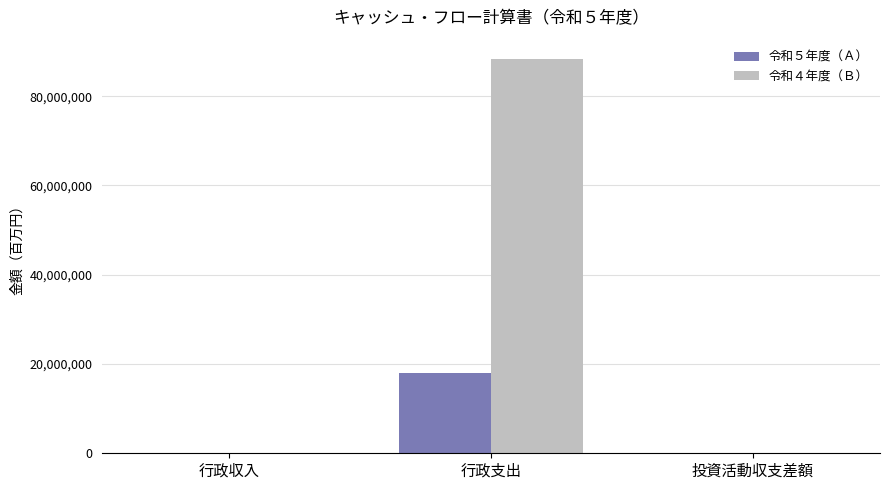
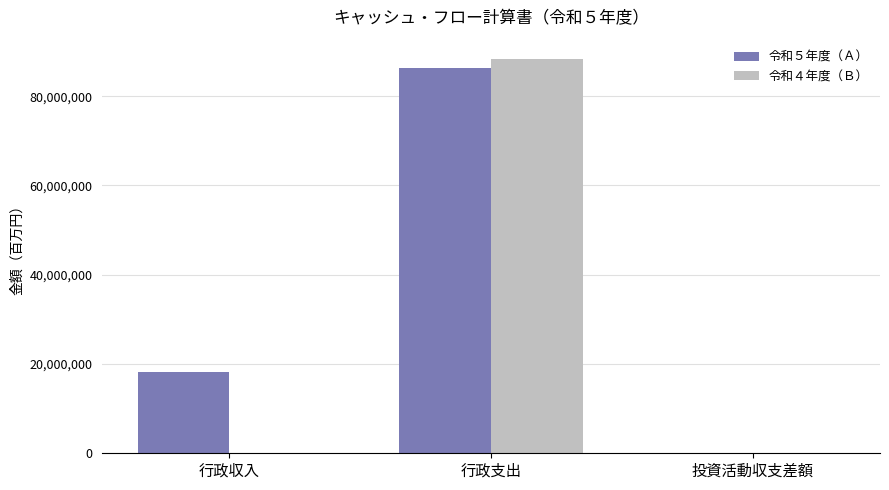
  {
    "令和５年度（Ａ）": {
-     "行政収入": "0",
-     "行政支出": "18,000,000",
+     "行政収入": "18,000,000",
+     "行政支出": "86,000,000",
      "投資活動収支差額": "0"
    },
    "令和４年度（Ｂ）": {
      "行政支出": "88,000,000",
      "投資活動収支差額": "0"
    }
  }
